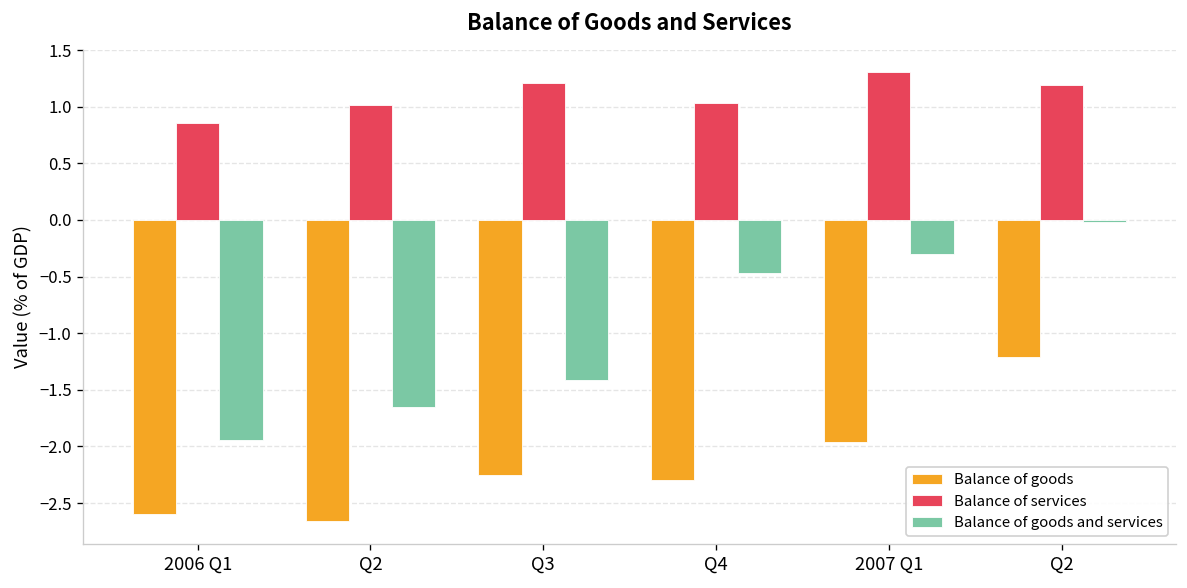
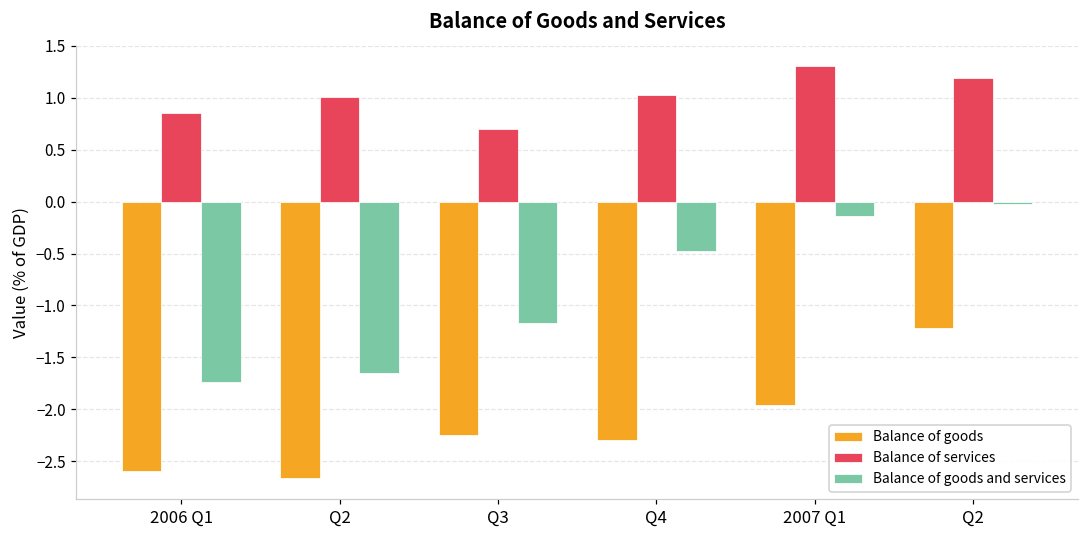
  {
    "Balance of goods": {
      "2006 Q1": -2.6,
      "Q3": -2.3,
      "Q4": -2.3,
      "2007 Q1": -2.0
    },
    "Balance of services": {
      "2006 Q1": 0.9,
-     "Q3": 1.2,
+     "Q3": 0.7,
      "Q4": 1.0,
      "2007 Q1": 1.3
    },
    "Balance of goods and services": {
-     "2006 Q1": -1.9,
-     "Q3": -1.4,
+     "2006 Q1": -1.7,
+     "Q3": -1.2,
      "Q4": -0.5,
-     "2007 Q1": -0.3
+     "2007 Q1": -0.1
    }
  }
